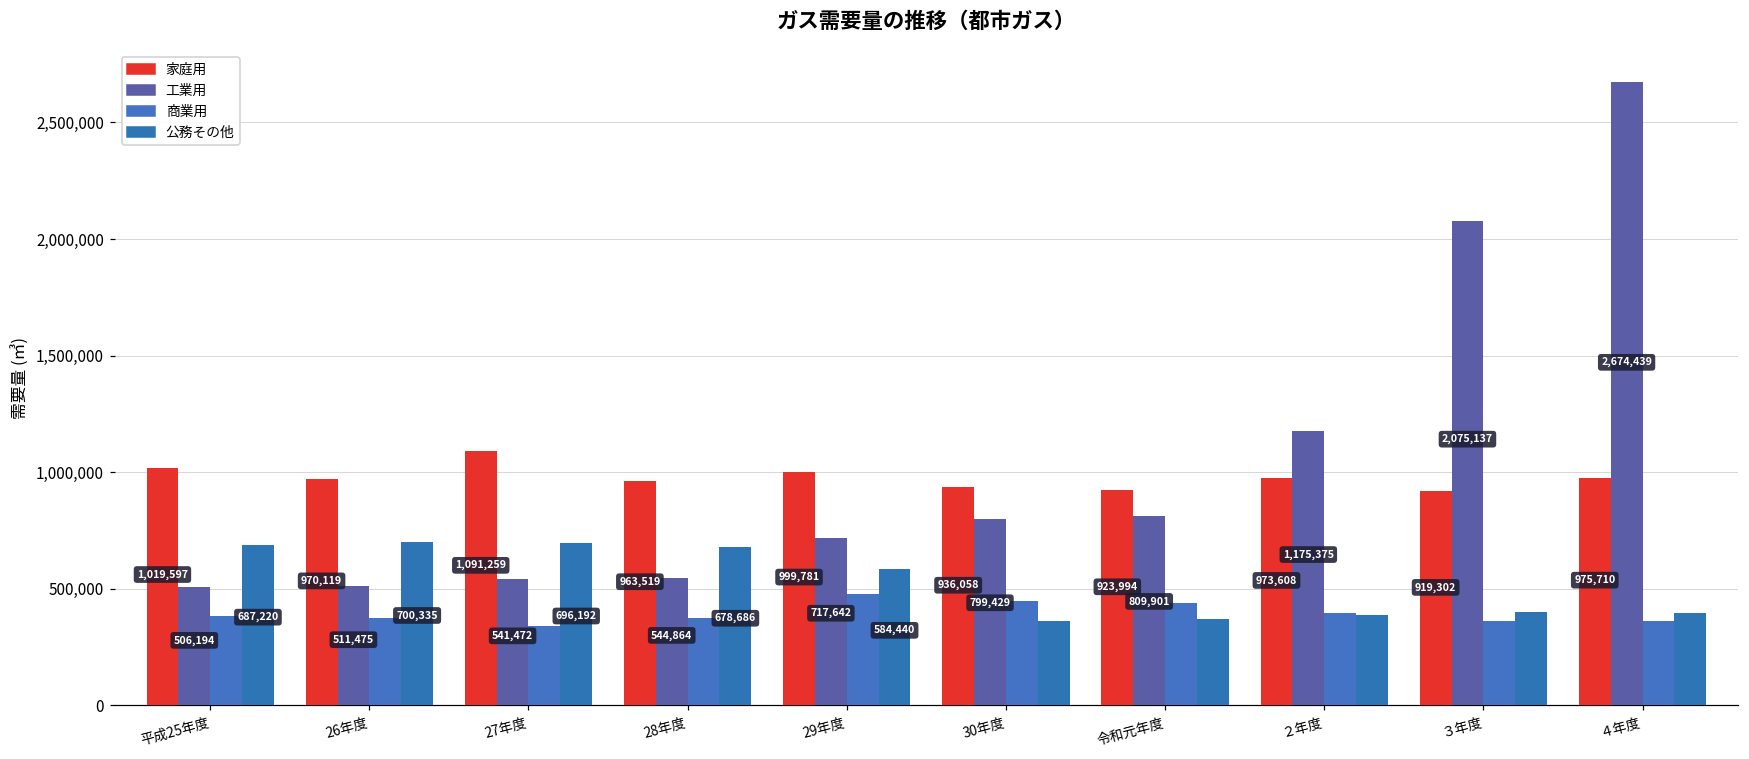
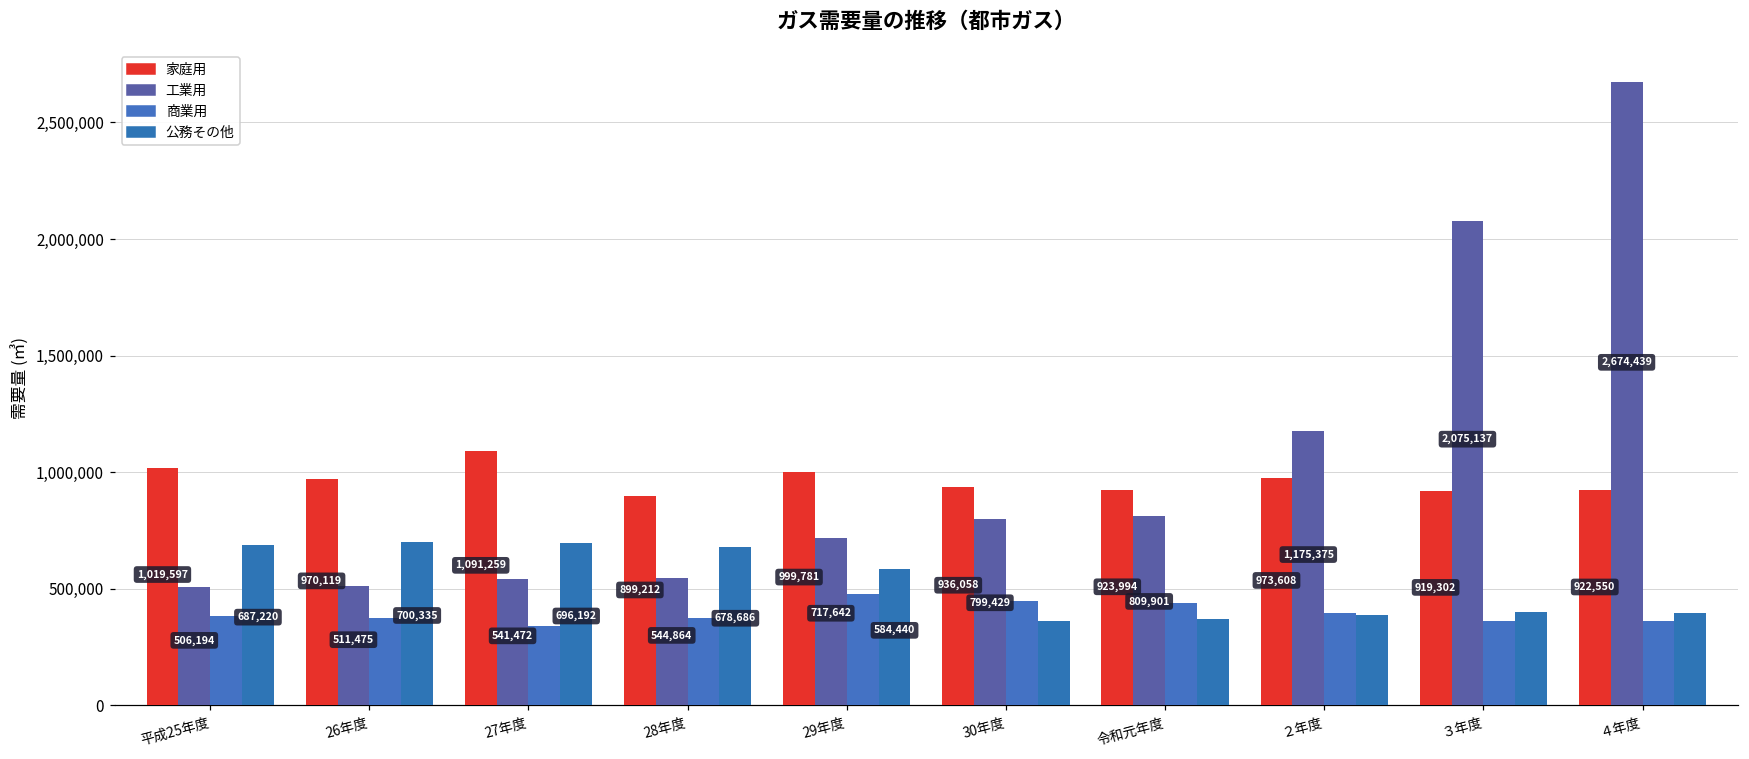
  {
    "家庭用": {
-     "28年度": "963,519",
-     "４年度": "975,710"
+     "28年度": "899,212",
+     "４年度": "922,550"
    }
  }
